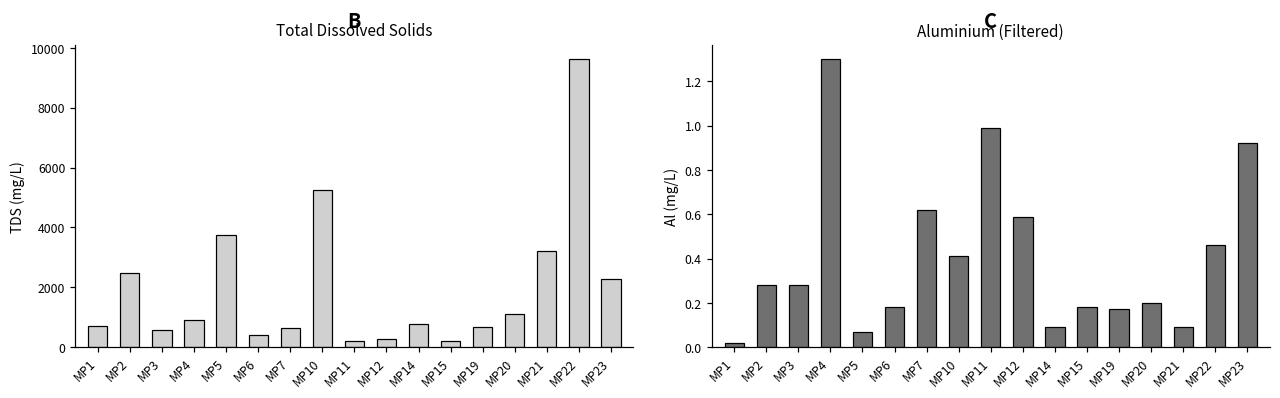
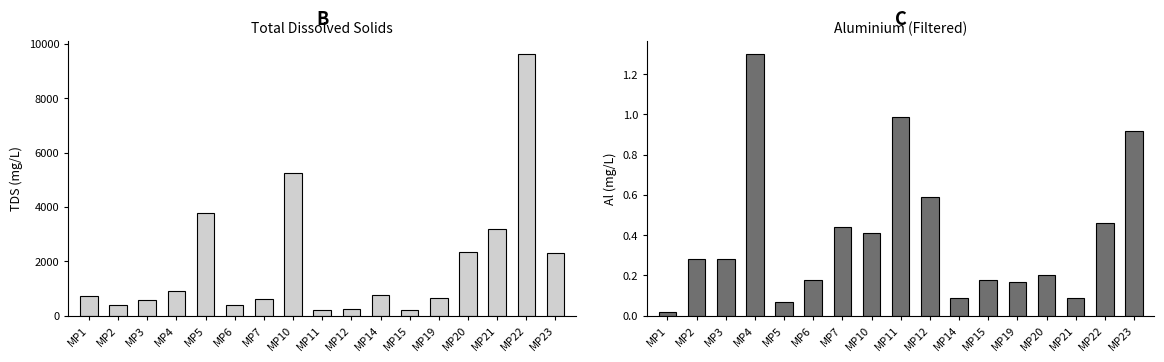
  {
    "Total Dissolved Solids": {
      "MP1": 700,
-     "MP2": 2500,
+     "MP2": 400,
      "MP3": 600,
      "MP4": 900,
      "MP5": 3800,
      "MP6": 400,
      "MP7": 600,
      "MP10": 5300,
      "MP11": 200,
      "MP12": 300,
      "MP14": 800,
      "MP15": 200,
      "MP19": 700,
-     "MP20": 1100,
+     "MP20": 2400,
      "MP21": 3200,
      "MP22": 9600,
      "MP23": 2300
    },
    "Aluminium (Filtered)": {
      "MP1": 0.02,
      "MP2": 0.28,
      "MP3": 0.28,
      "MP4": 1.30,
      "MP5": 0.07,
      "MP6": 0.18,
-     "MP7": 0.62,
+     "MP7": 0.44,
      "MP10": 0.41,
      "MP11": 0.99,
      "MP12": 0.59,
      "MP14": 0.09,
      "MP15": 0.18,
      "MP19": 0.17,
      "MP20": 0.20,
      "MP21": 0.09,
      "MP22": 0.46,
      "MP23": 0.92
    }
  }
